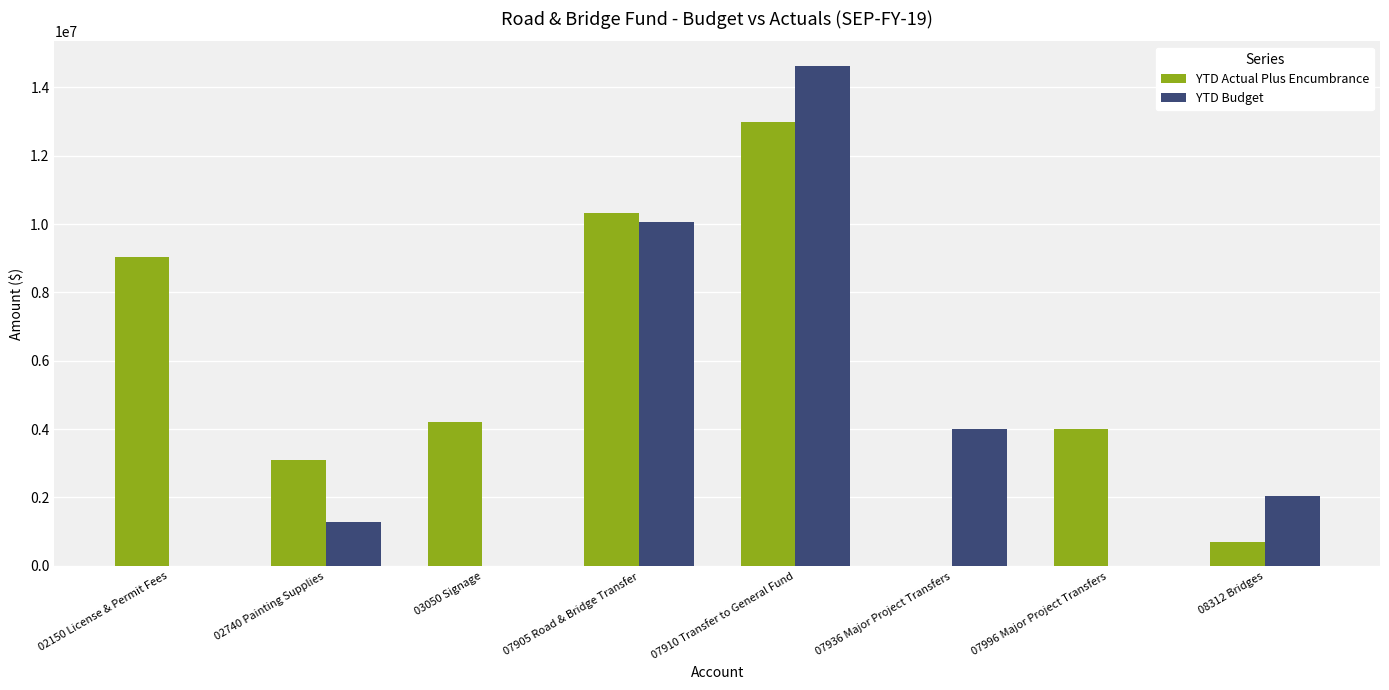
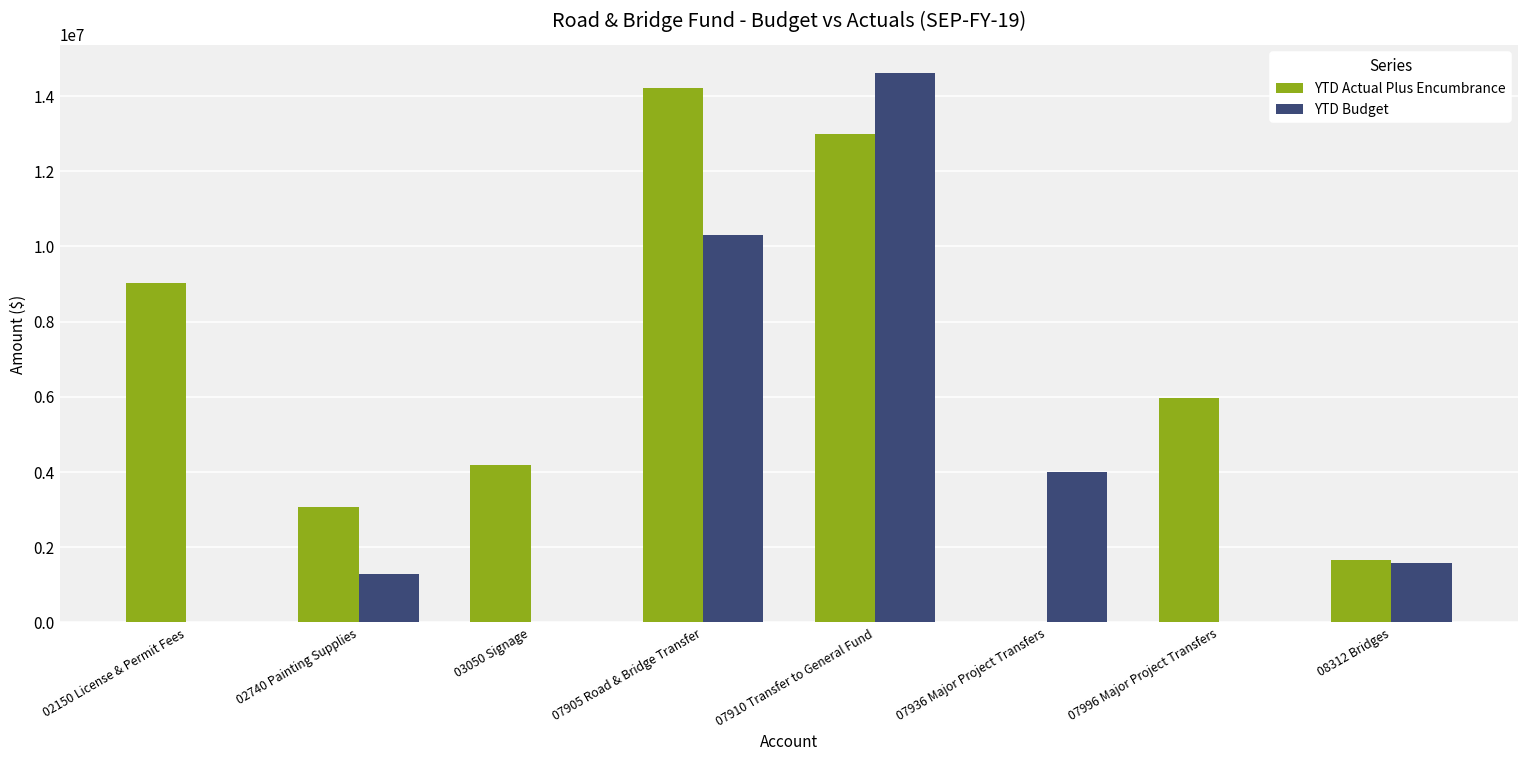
  {
    "YTD Actual Plus Encumbrance": {
      "02150 License & Permit Fees": 9000000,
      "02740 Painting Supplies": 3100000,
      "03050 Signage": 4200000,
-     "07905 Road & Bridge Transfer": 10300000,
+     "07905 Road & Bridge Transfer": 14200000,
      "07910 Transfer to General Fund": 13000000,
      "07936 Major Project Transfers": 0,
-     "07996 Major Project Transfers": 4000000,
-     "08312 Bridges": 700000
+     "07996 Major Project Transfers": 6000000,
+     "08312 Bridges": 1700000
    },
    "YTD Budget": {
      "02150 License & Permit Fees": 0,
      "02740 Painting Supplies": 1300000,
      "03050 Signage": 0,
-     "07905 Road & Bridge Transfer": 10100000,
+     "07905 Road & Bridge Transfer": 10300000,
      "07910 Transfer to General Fund": 14600000,
      "07936 Major Project Transfers": 4000000,
      "07996 Major Project Transfers": 0,
-     "08312 Bridges": 2000000
+     "08312 Bridges": 1600000
    }
  }
